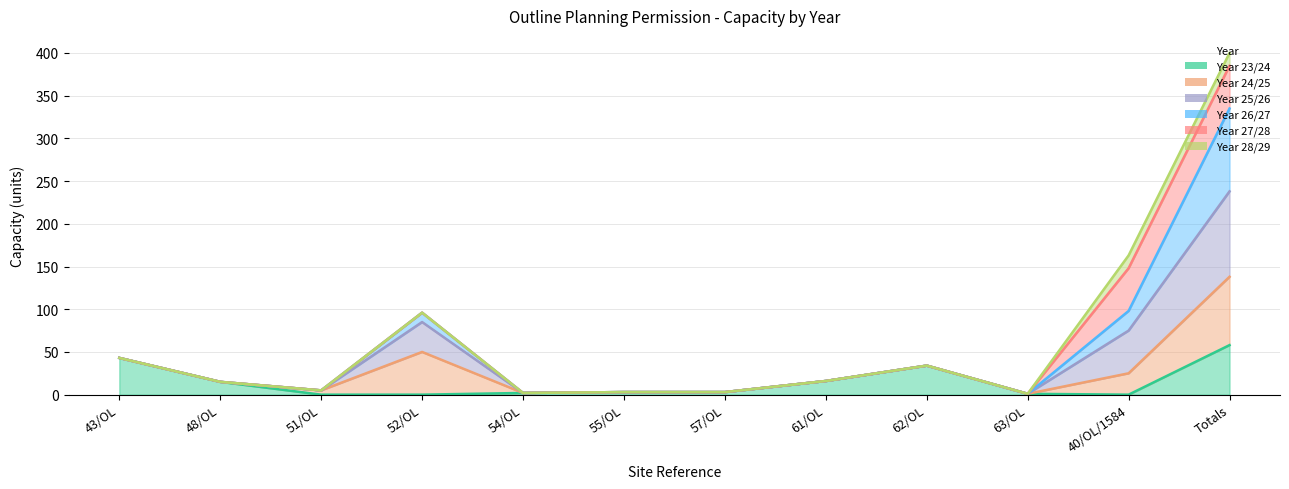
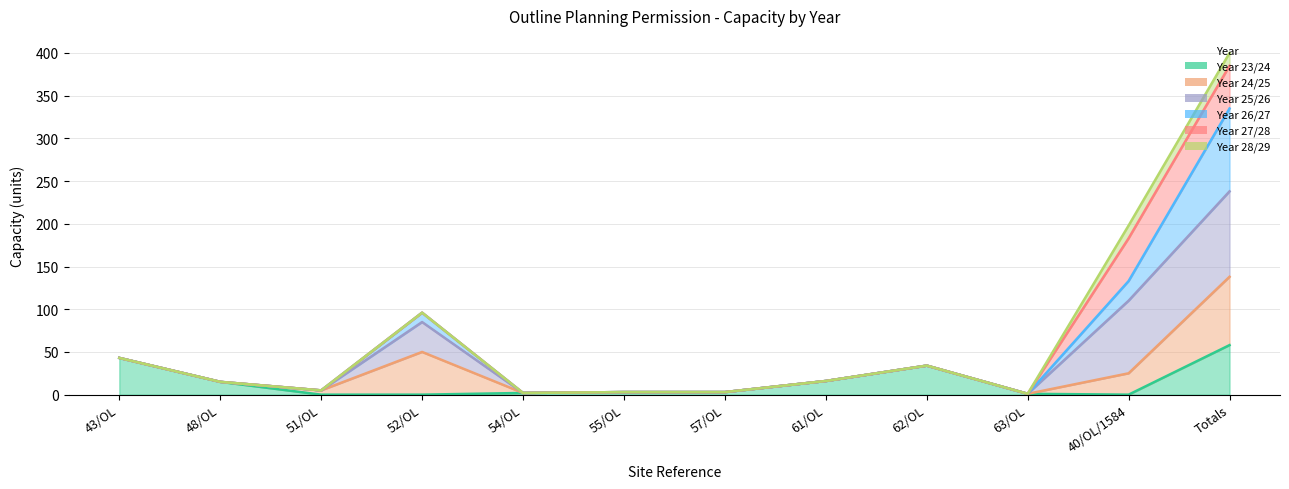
  {
    "Year 23/24": {
      "51/OL": 0,
      "52/OL": 0,
      "40/OL/1584": 0,
      "Totals": 60
    },
    "Year 25/26": {
      "52/OL": 40,
-     "40/OL/1584": 50,
+     "40/OL/1584": 90,
      "Totals": 100
    },
    "Year 26/27": {
      "40/OL/1584": 20,
      "Totals": 100
    }
  }
